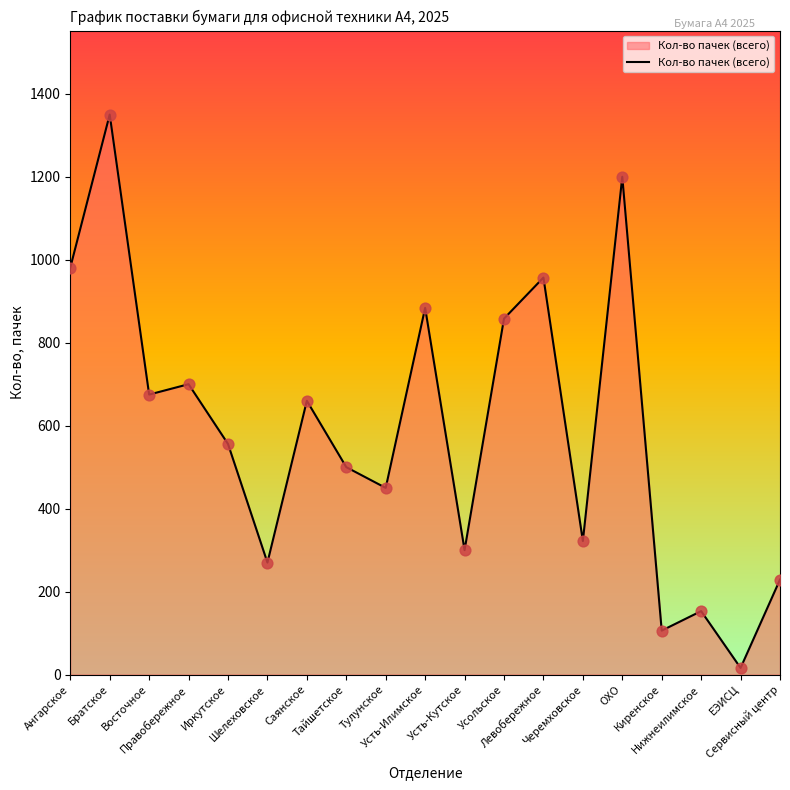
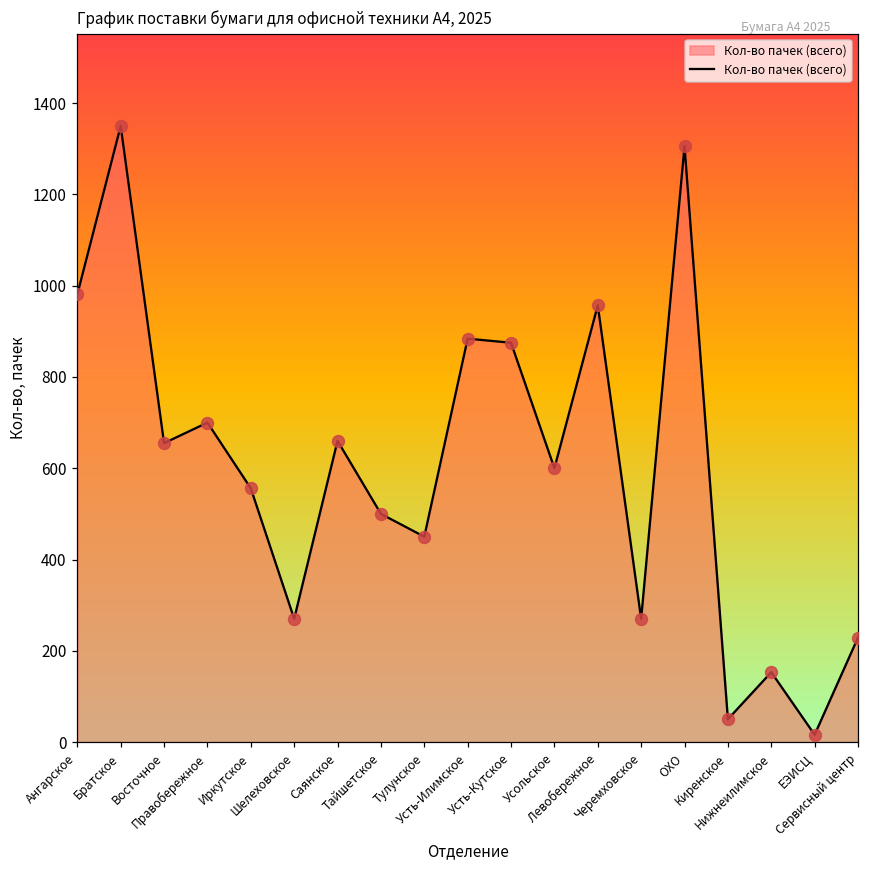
  {
    "Ангарское": 980,
    "Братское": 1350,
-   "Восточное": 680,
+   "Восточное": 660,
    "Правобережное": 700,
    "Иркутское": 560,
    "Шелеховское": 270,
    "Саянское": 660,
    "Тайшетское": 500,
    "Тулунское": 450,
    "Усть-Илимское": 880,
-   "Усть-Кутское": 300,
-   "Усольское": 860,
+   "Усть-Кутское": 880,
+   "Усольское": 600,
    "Левобережное": 960,
-   "Черемховское": 320,
-   "ОХО": 1200,
-   "Киренское": 110,
+   "Черемховское": 270,
+   "ОХО": 1310,
+   "Киренское": 50,
    "Нижнеилимское": 150,
    "ЕЭИСЦ": 20,
    "Сервисный центр": 230
  }
